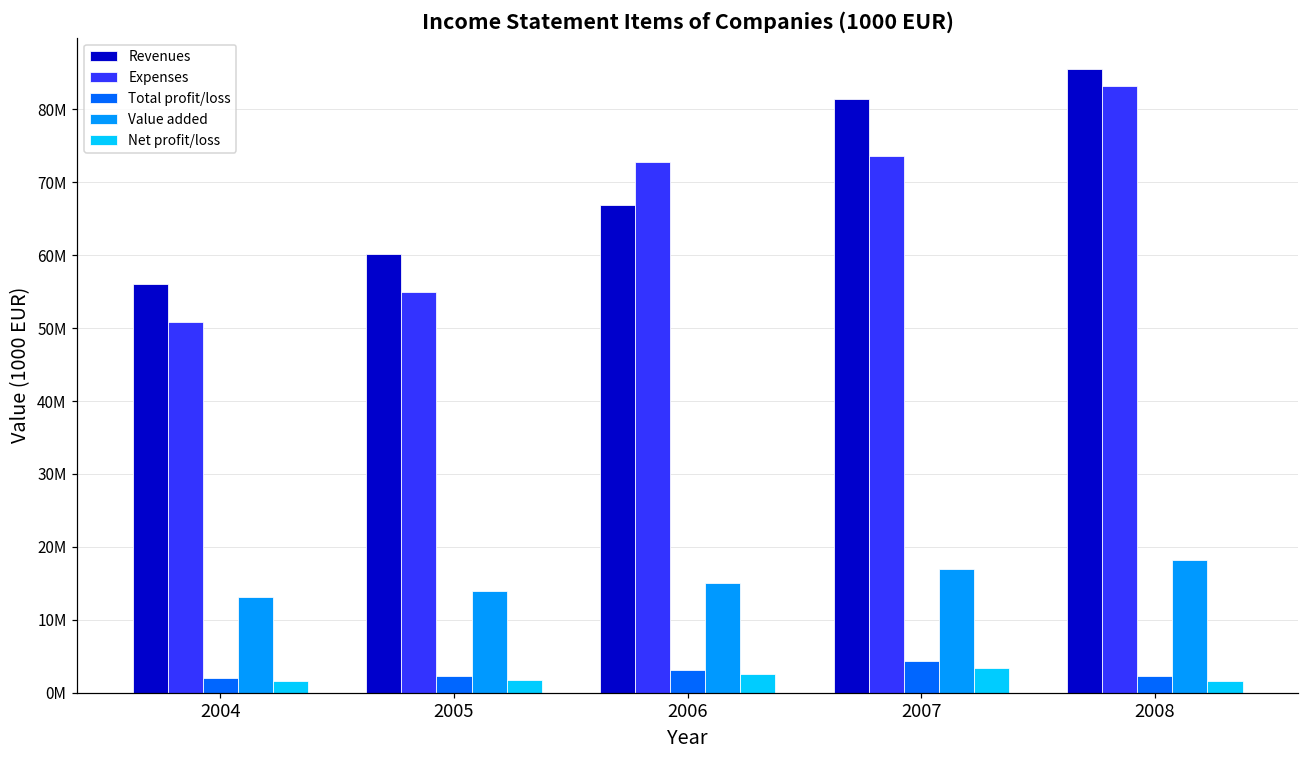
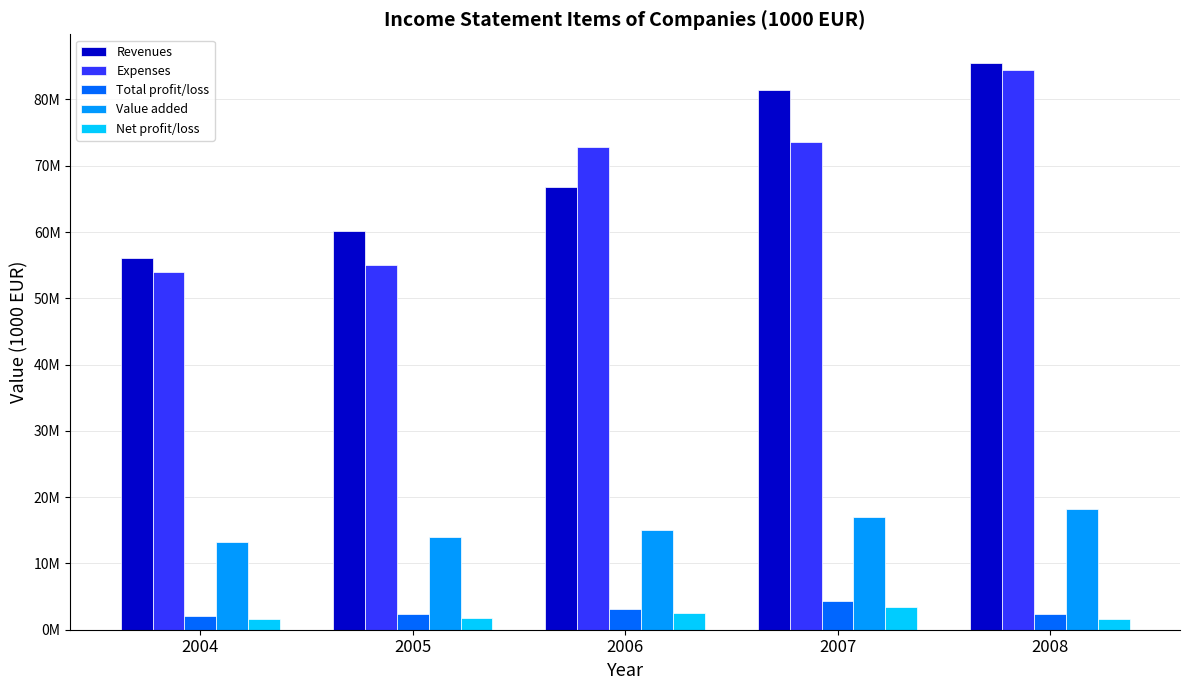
  {
    "Revenues": {
      "2004": 56000000,
      "2005": 60000000,
      "2006": 67000000,
      "2007": 81000000,
      "2008": 86000000
    },
    "Expenses": {
-     "2004": 51000000,
+     "2004": 54000000,
      "2005": 55000000,
      "2006": 73000000,
      "2007": 74000000,
-     "2008": 83000000
+     "2008": 84000000
    }
  }
